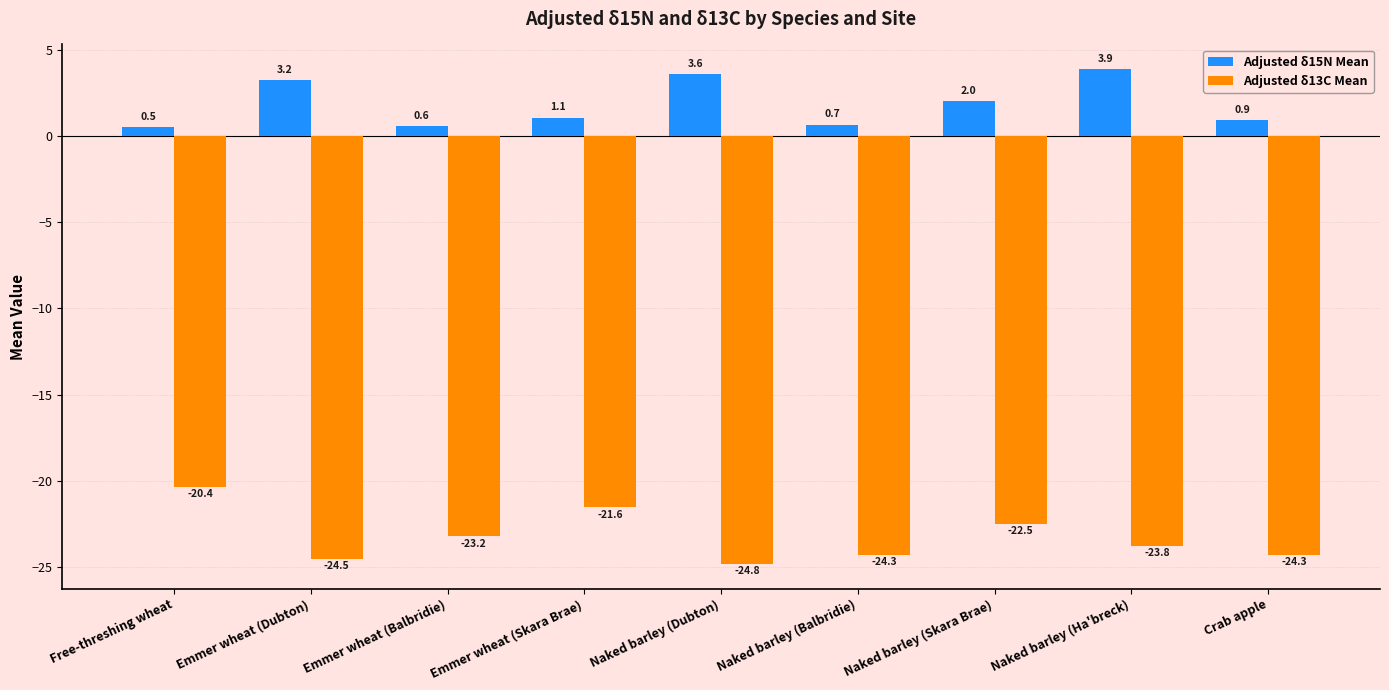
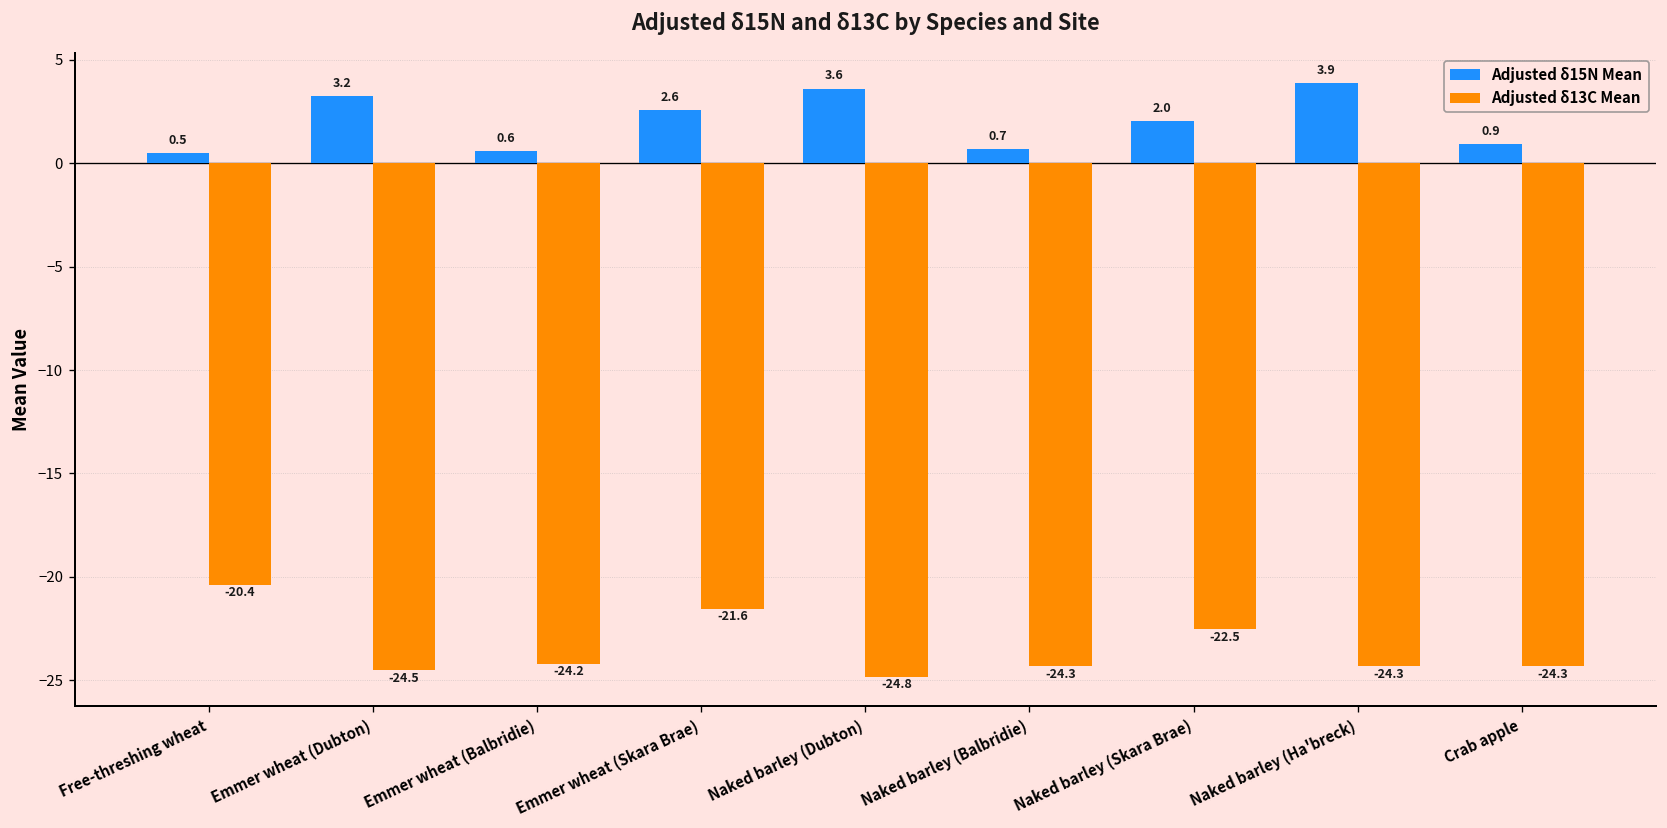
  {
    "Adjusted δ15N Mean": {
      "Free-threshing wheat": 0.5,
      "Emmer wheat (Dubton)": 3.2,
      "Emmer wheat (Balbridie)": 0.6,
-     "Emmer wheat (Skara Brae)": 1.1,
+     "Emmer wheat (Skara Brae)": 2.6,
      "Naked barley (Dubton)": 3.6,
      "Naked barley (Balbridie)": 0.7,
      "Naked barley (Skara Brae)": 2.0,
      "Naked barley (Ha'breck)": 3.9,
      "Crab apple": 0.9
    },
    "Adjusted δ13C Mean": {
      "Free-threshing wheat": -20.4,
      "Emmer wheat (Dubton)": -24.5,
-     "Emmer wheat (Balbridie)": -23.2,
+     "Emmer wheat (Balbridie)": -24.2,
      "Emmer wheat (Skara Brae)": -21.6,
      "Naked barley (Dubton)": -24.8,
      "Naked barley (Balbridie)": -24.3,
      "Naked barley (Skara Brae)": -22.5,
-     "Naked barley (Ha'breck)": -23.8,
+     "Naked barley (Ha'breck)": -24.3,
      "Crab apple": -24.3
    }
  }
